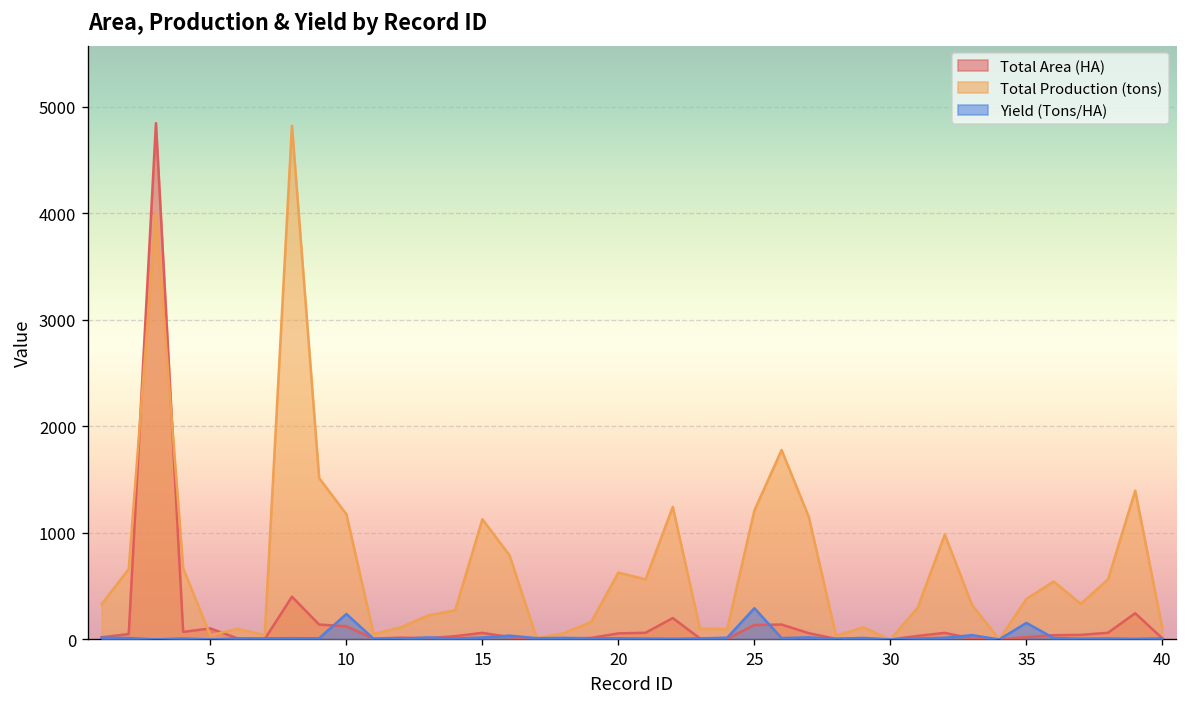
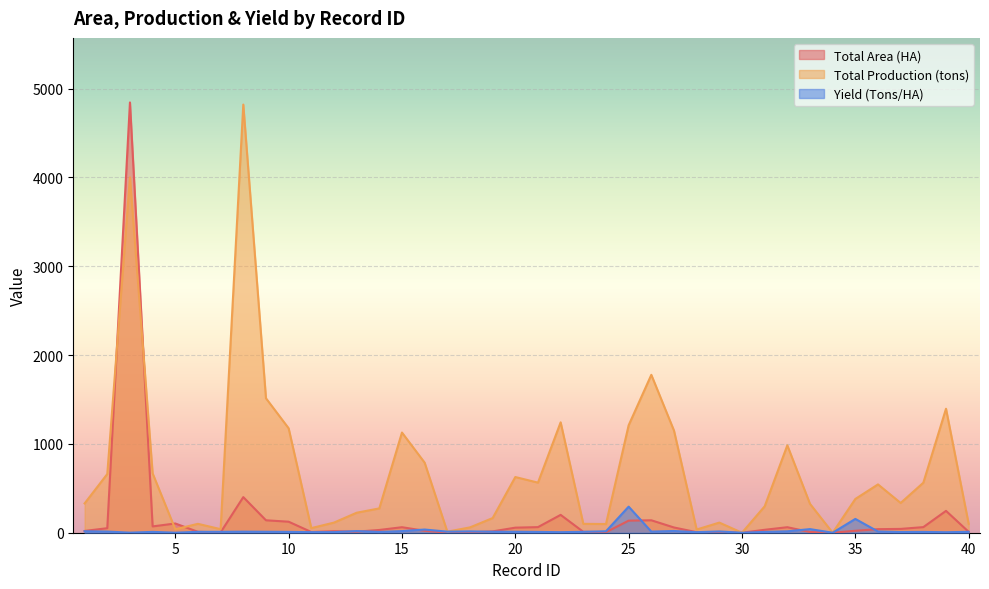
  {
    "Yield (Tons/HA)": {
      "5": 0,
-     "10": 200,
+     "10": 0,
      "15": 0,
      "20": 0,
      "25": 300,
      "35": 200
    }
  }
